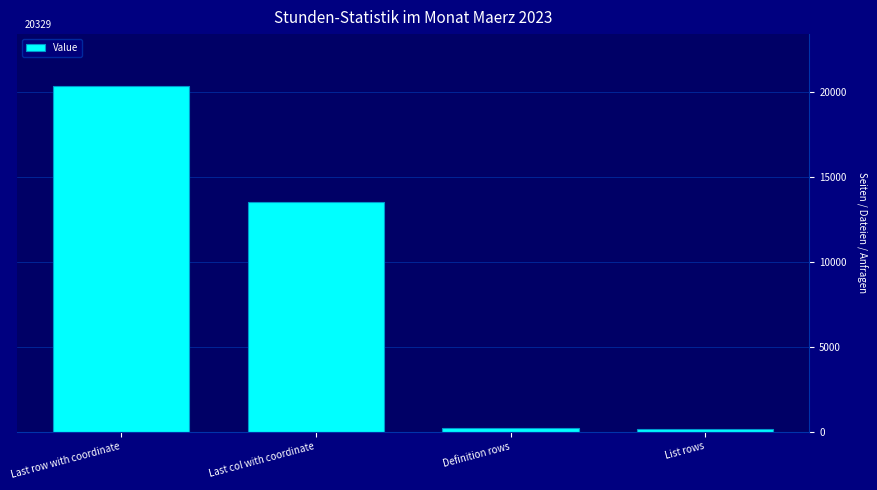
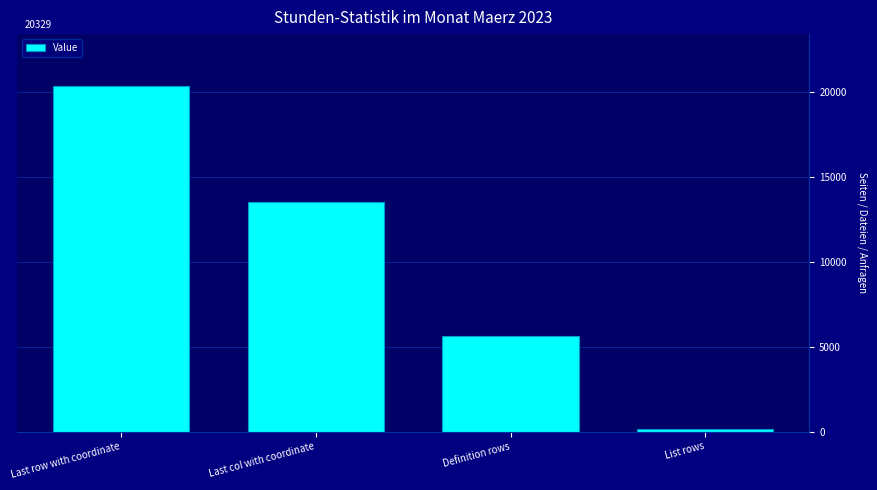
  {
    "Last row with coordinate": 20300,
    "Last col with coordinate": 13500,
-   "Definition rows": 200,
+   "Definition rows": 5600,
    "List rows": 200
  }
